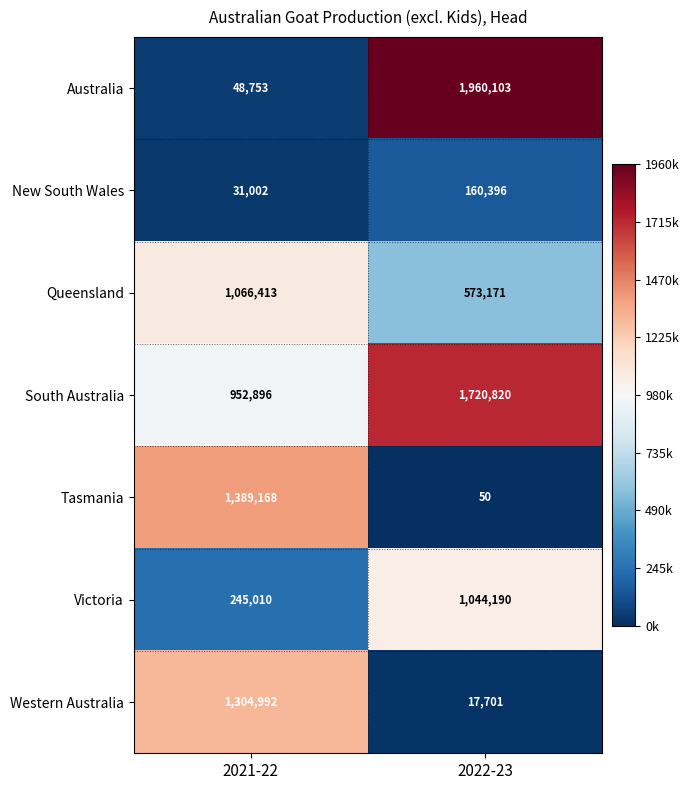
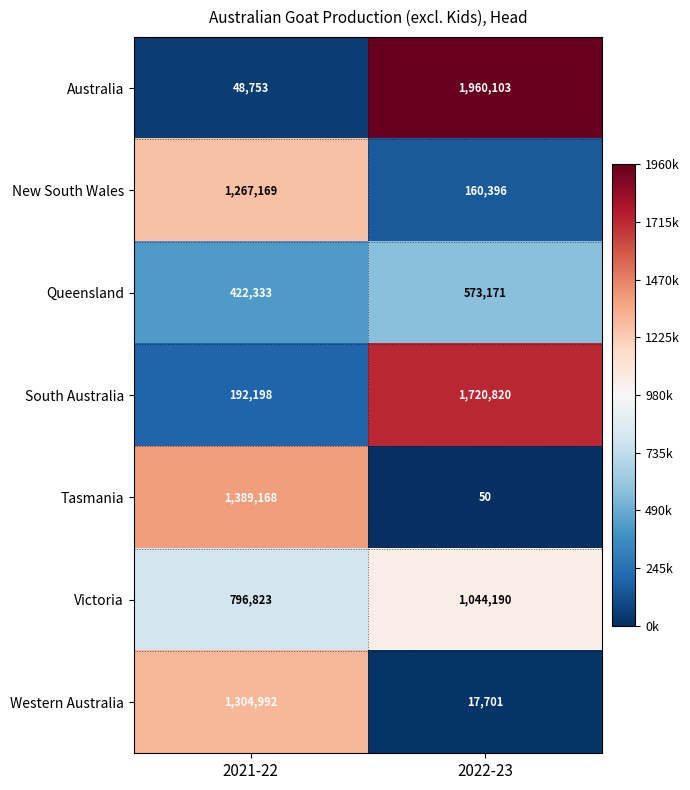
  {
    "Australia": {
      "2021-22": "48,753",
      "2022-23": "1,960,103"
    },
    "New South Wales": {
-     "2021-22": "31,002",
+     "2021-22": "1,267,169",
      "2022-23": "160,396"
    },
    "Queensland": {
-     "2021-22": "1,066,413",
+     "2021-22": "422,333",
      "2022-23": "573,171"
    },
    "South Australia": {
-     "2021-22": "952,896",
+     "2021-22": "192,198",
      "2022-23": "1,720,820"
    },
    "Tasmania": {
      "2021-22": "1,389,168",
      "2022-23": "50"
    },
    "Victoria": {
-     "2021-22": "245,010",
+     "2021-22": "796,823",
      "2022-23": "1,044,190"
    },
    "Western Australia": {
      "2021-22": "1,304,992",
      "2022-23": "17,701"
    }
  }
